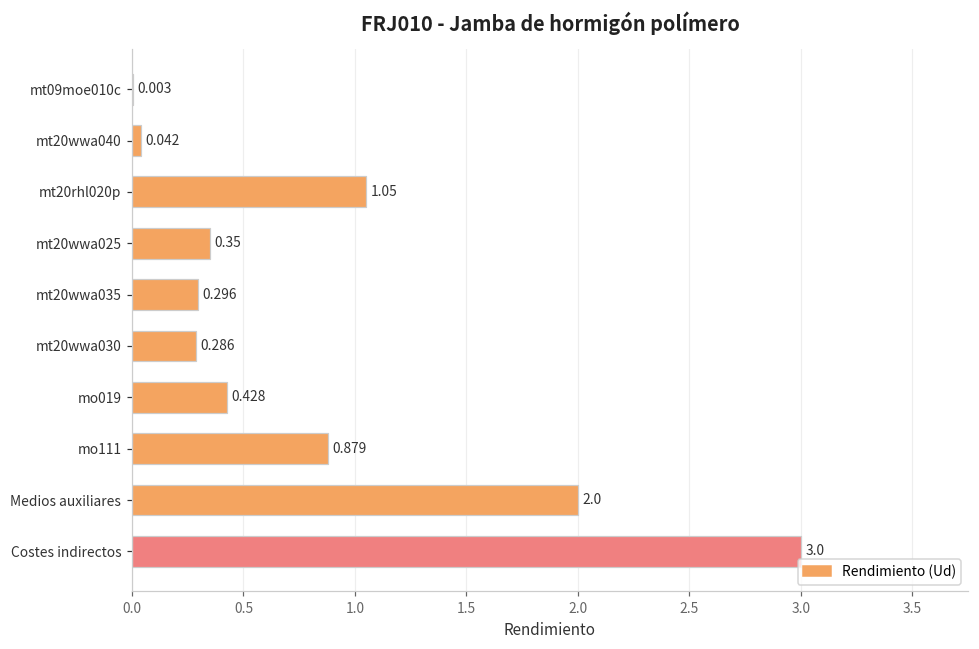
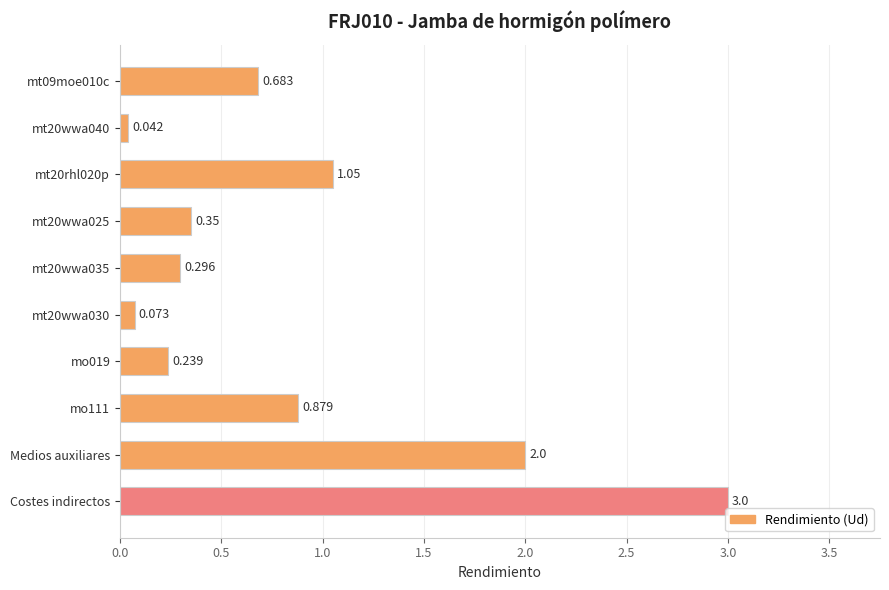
  {
-   "mt09moe010c": 0.003,
+   "mt09moe010c": 0.683,
    "mt20wwa040": 0.042,
    "mt20rhl020p": 1.05,
    "mt20wwa025": 0.35,
    "mt20wwa035": 0.296,
-   "mt20wwa030": 0.286,
-   "mo019": 0.428,
+   "mt20wwa030": 0.073,
+   "mo019": 0.239,
    "mo111": 0.879,
    "Medios auxiliares": 2.0,
    "Costes indirectos": 3.0
  }
